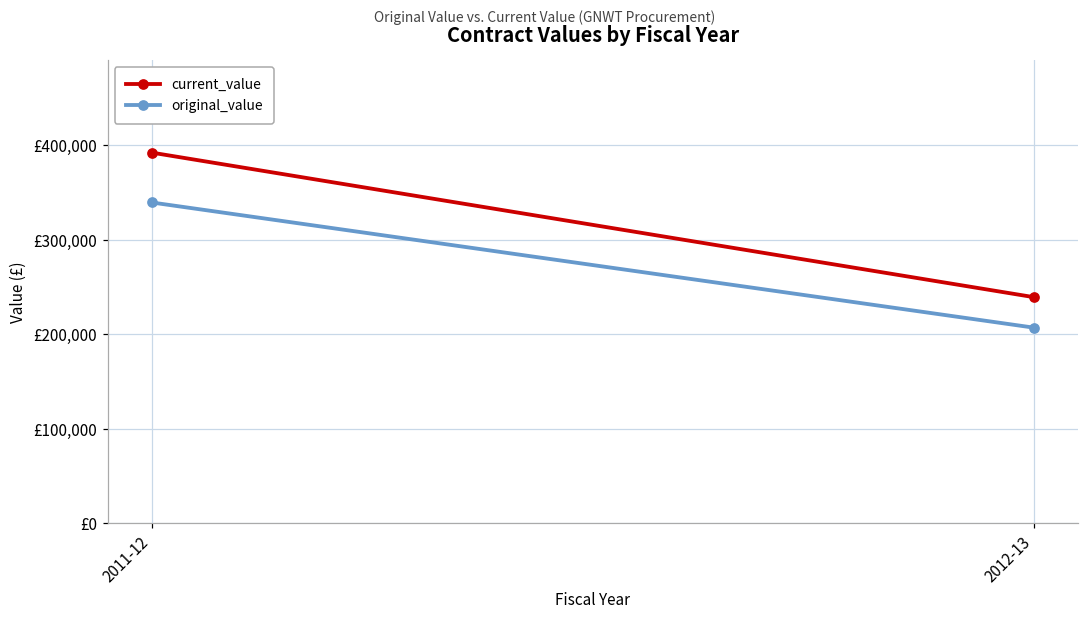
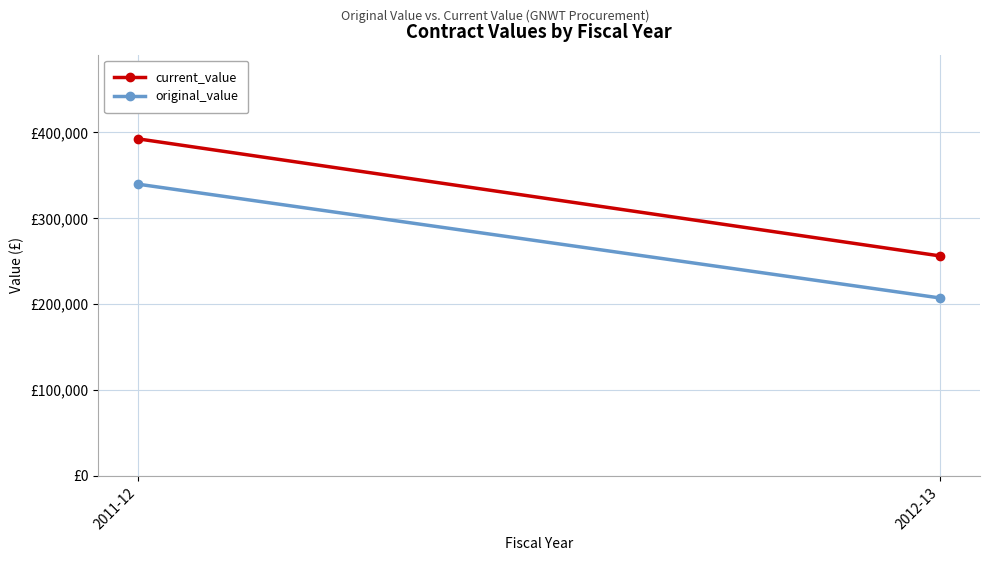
  {
    "current_value": {
      "2011-12": "£390,000",
-     "2012-13": "£240,000"
+     "2012-13": "£260,000"
    },
    "original_value": {
      "2011-12": "£340,000",
      "2012-13": "£210,000"
    }
  }
